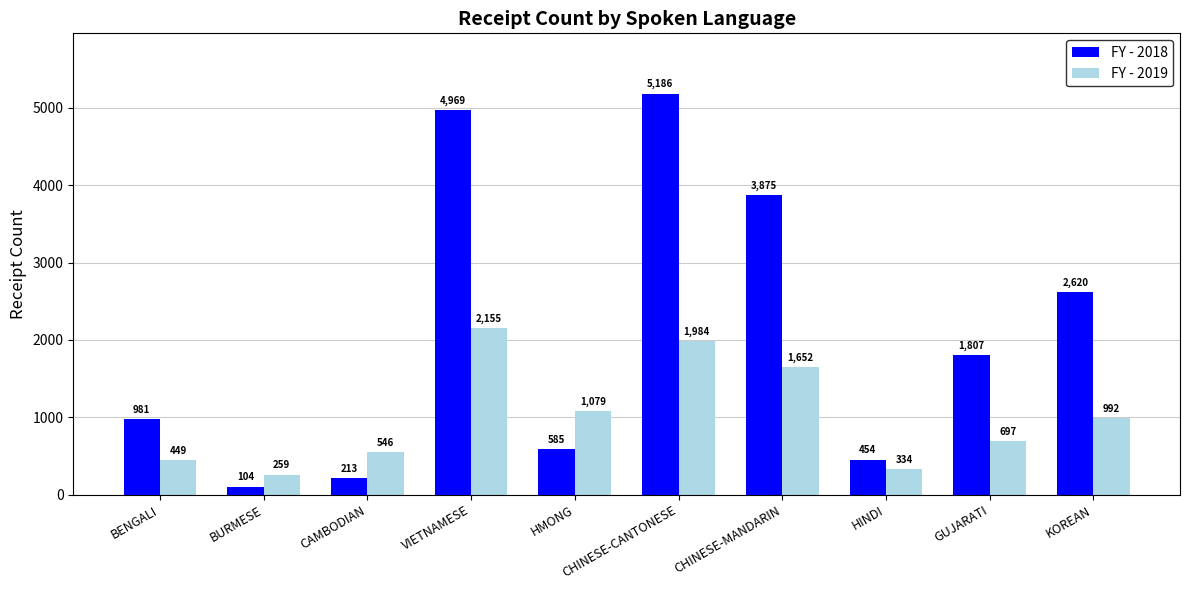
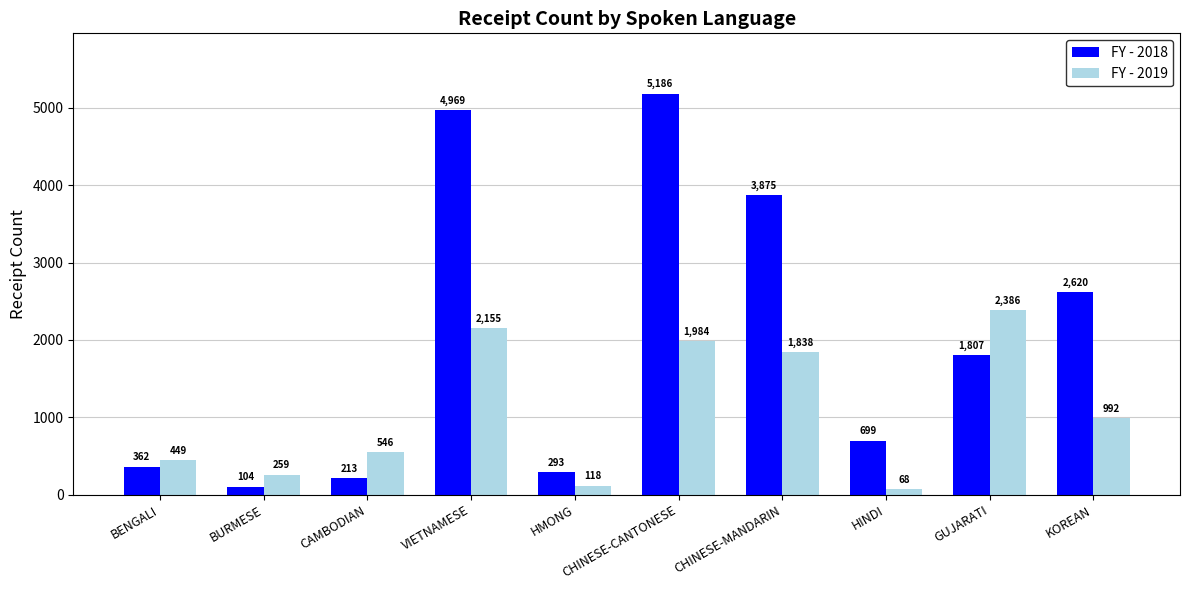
  {
    "FY - 2018": {
-     "BENGALI": "981",
+     "BENGALI": "362",
      "BURMESE": "104",
      "CAMBODIAN": "213",
      "VIETNAMESE": "4,969",
-     "HMONG": "585",
+     "HMONG": "293",
      "CHINESE-CANTONESE": "5,186",
      "CHINESE-MANDARIN": "3,875",
-     "HINDI": "454",
+     "HINDI": "699",
      "GUJARATI": "1,807",
      "KOREAN": "2,620"
    },
    "FY - 2019": {
      "BENGALI": "449",
      "BURMESE": "259",
      "CAMBODIAN": "546",
      "VIETNAMESE": "2,155",
-     "HMONG": "1,079",
+     "HMONG": "118",
      "CHINESE-CANTONESE": "1,984",
-     "CHINESE-MANDARIN": "1,652",
-     "HINDI": "334",
-     "GUJARATI": "697",
+     "CHINESE-MANDARIN": "1,838",
+     "HINDI": "68",
+     "GUJARATI": "2,386",
      "KOREAN": "992"
    }
  }
